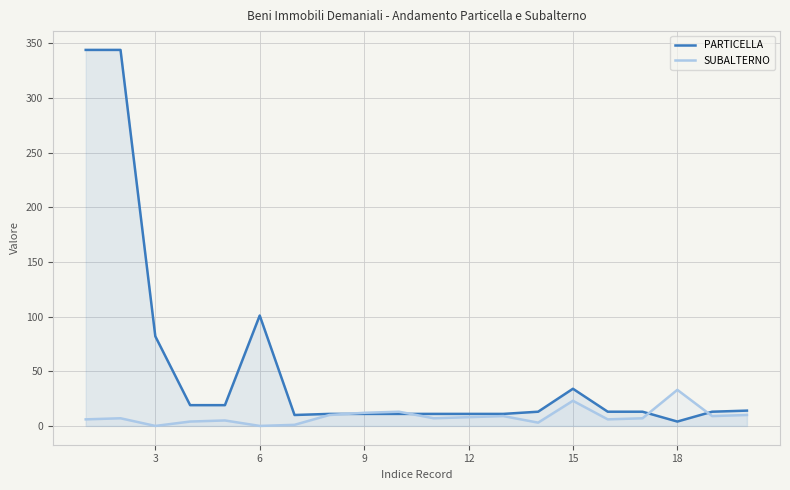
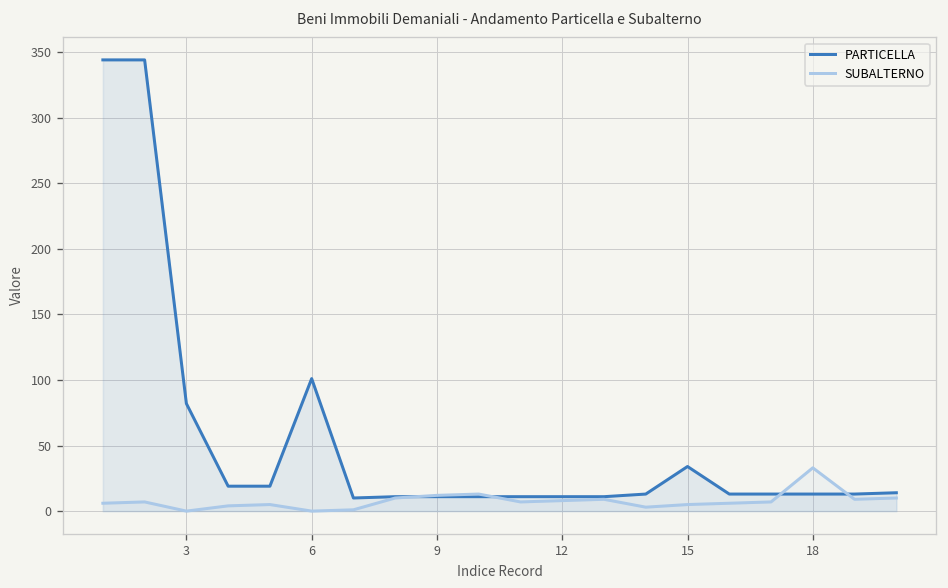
  {
    "PARTICELLA": {
      "3": 82,
      "6": 101,
      "12": 11,
      "15": 34,
-     "18": 4
+     "18": 13
    },
    "SUBALTERNO": {
      "3": 0,
      "6": 0,
      "12": 8,
-     "15": 23,
+     "15": 5,
      "18": 33
    }
  }
